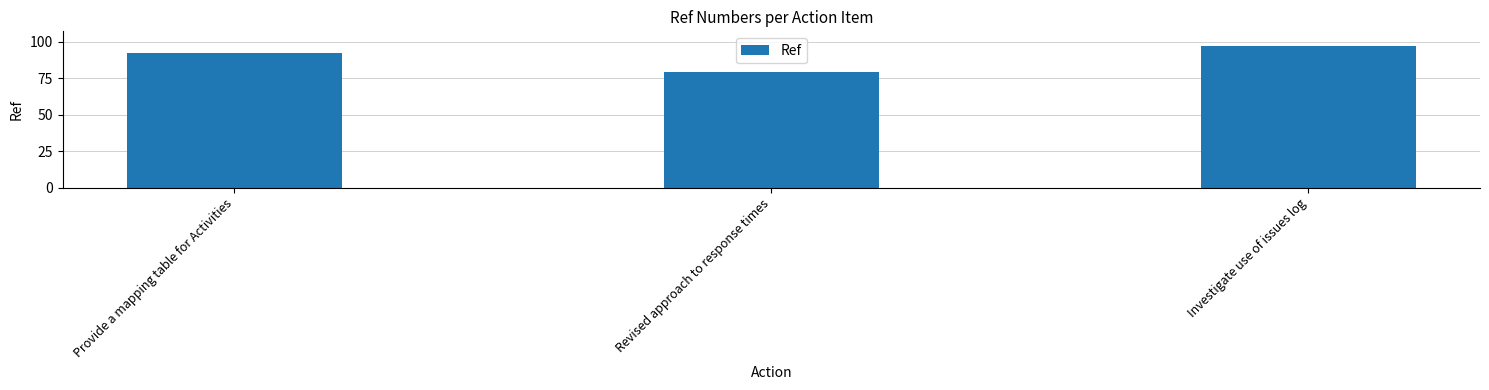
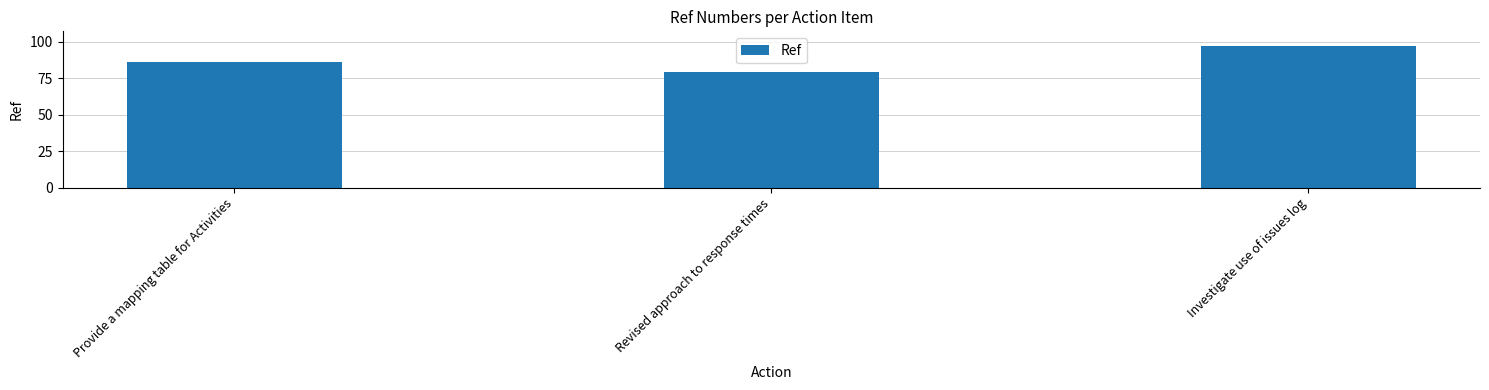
  {
-   "Provide a mapping table for Activities": 92,
+   "Provide a mapping table for Activities": 86,
    "Revised approach to response times": 79,
    "Investigate use of issues log": 97
  }
